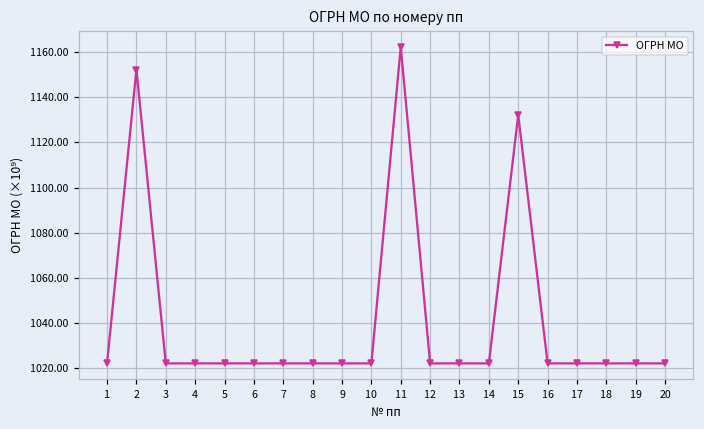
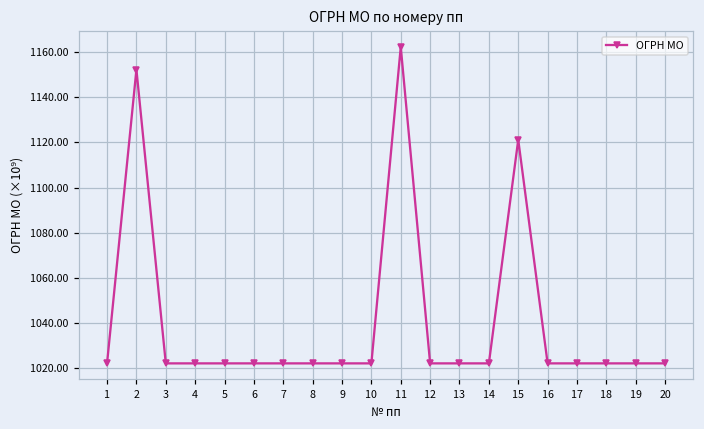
  {
    "1": 1022,
    "2": 1152,
    "3": 1022,
    "4": 1022,
    "5": 1022,
    "6": 1022,
    "7": 1022,
    "8": 1022,
    "9": 1022,
    "10": 1022,
    "11": 1162,
    "12": 1022,
    "13": 1022,
    "14": 1022,
-   "15": 1132,
+   "15": 1121,
    "16": 1022,
    "17": 1022,
    "18": 1022,
    "19": 1022,
    "20": 1022
  }
